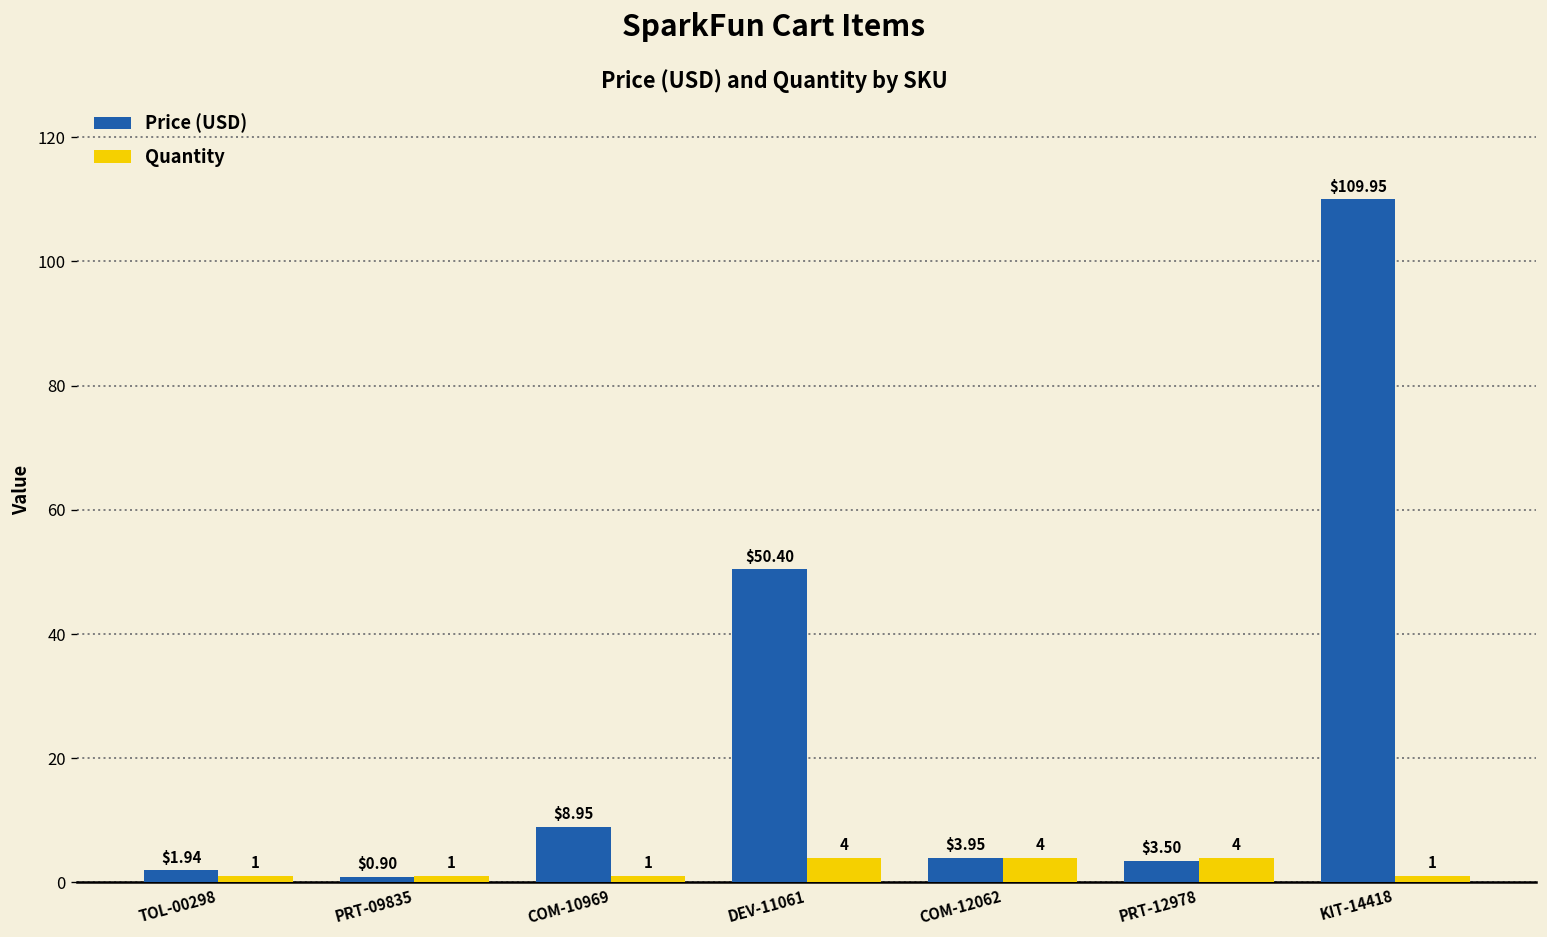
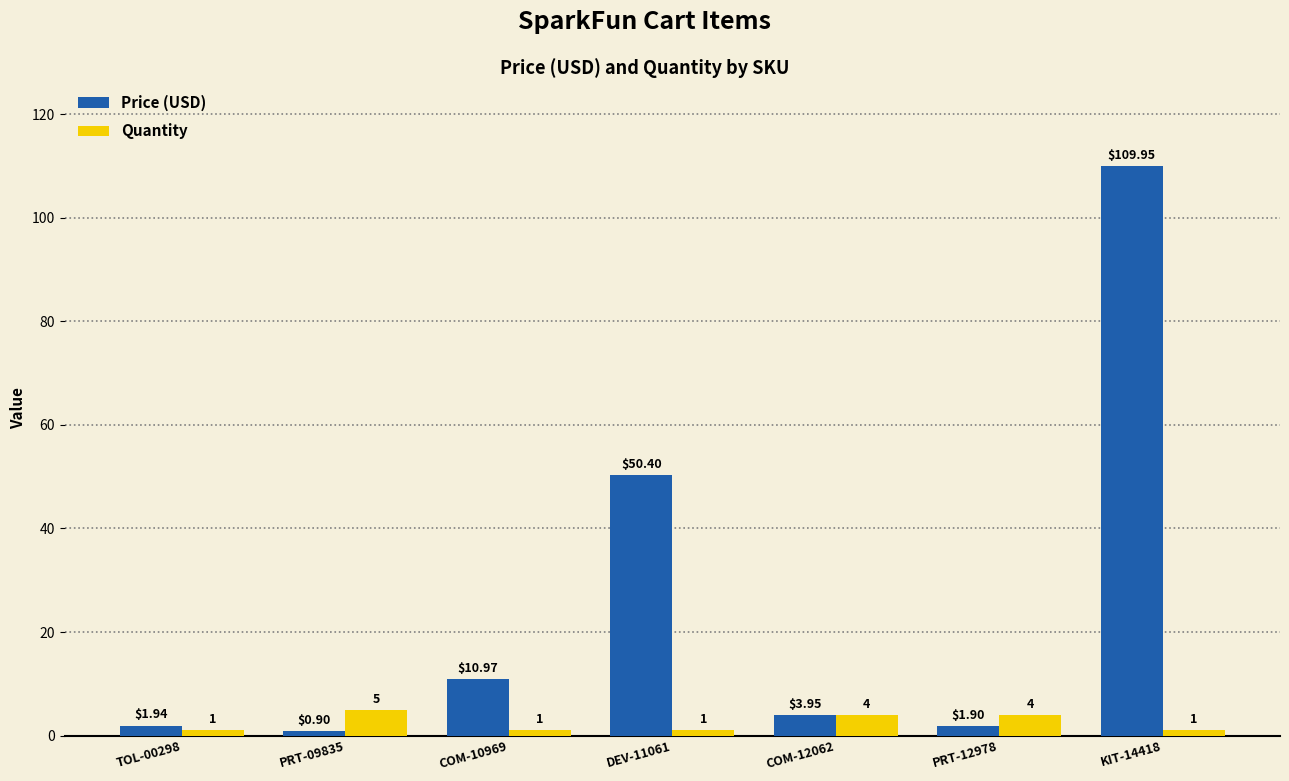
  {
    "Price (USD)": {
      "TOL-00298": "$1.94",
      "PRT-09835": "$0.90",
-     "COM-10969": "$8.95",
+     "COM-10969": "$10.97",
      "DEV-11061": "$50.40",
      "COM-12062": "$3.95",
-     "PRT-12978": "$3.50",
+     "PRT-12978": "$1.90",
      "KIT-14418": "$109.95"
    },
    "Quantity": {
      "TOL-00298": "1",
-     "PRT-09835": "1",
+     "PRT-09835": "5",
      "COM-10969": "1",
-     "DEV-11061": "4",
+     "DEV-11061": "1",
      "COM-12062": "4",
      "PRT-12978": "4",
      "KIT-14418": "1"
    }
  }
